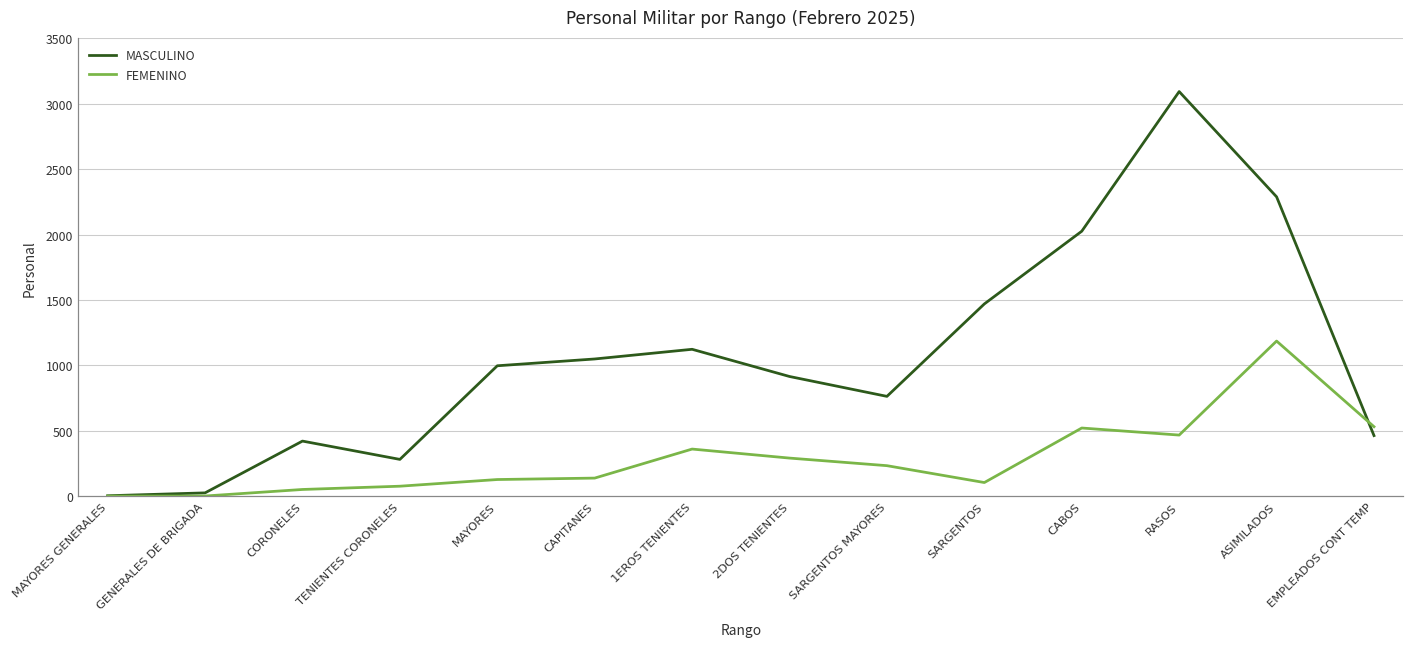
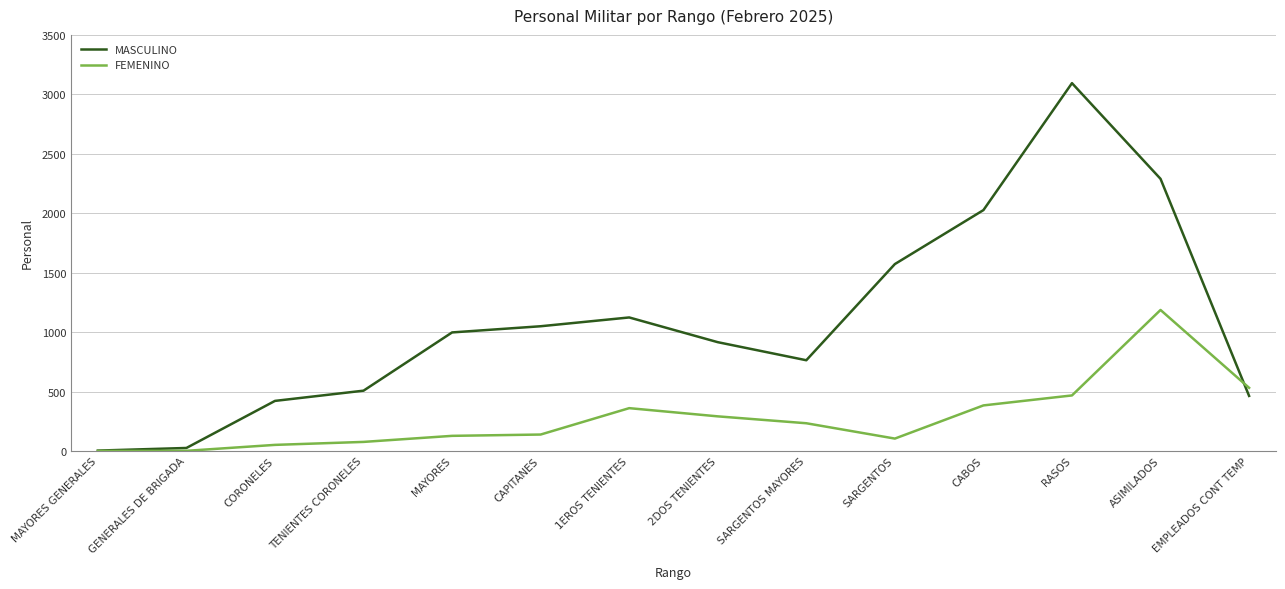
  {
    "MASCULINO": {
      "GENERALES DE BRIGADA": 30,
      "CORONELES": 420,
-     "TENIENTES CORONELES": 280,
+     "TENIENTES CORONELES": 510,
      "MAYORES": 1000,
      "CAPITANES": 1050,
      "1EROS TENIENTES": 1120,
      "2DOS TENIENTES": 920,
      "SARGENTOS MAYORES": 760,
-     "SARGENTOS": 1470,
+     "SARGENTOS": 1570,
      "CABOS": 2030,
      "RASOS": 3090,
      "ASIMILADOS": 2290,
      "EMPLEADOS CONT TEMP": 460
    },
    "FEMENINO": {
      "GENERALES DE BRIGADA": 0,
      "CORONELES": 50,
      "TENIENTES CORONELES": 80,
      "MAYORES": 130,
      "CAPITANES": 140,
      "1EROS TENIENTES": 360,
      "2DOS TENIENTES": 290,
      "SARGENTOS MAYORES": 230,
      "SARGENTOS": 100,
-     "CABOS": 520,
+     "CABOS": 380,
      "RASOS": 470,
      "ASIMILADOS": 1190,
      "EMPLEADOS CONT TEMP": 530
    }
  }
